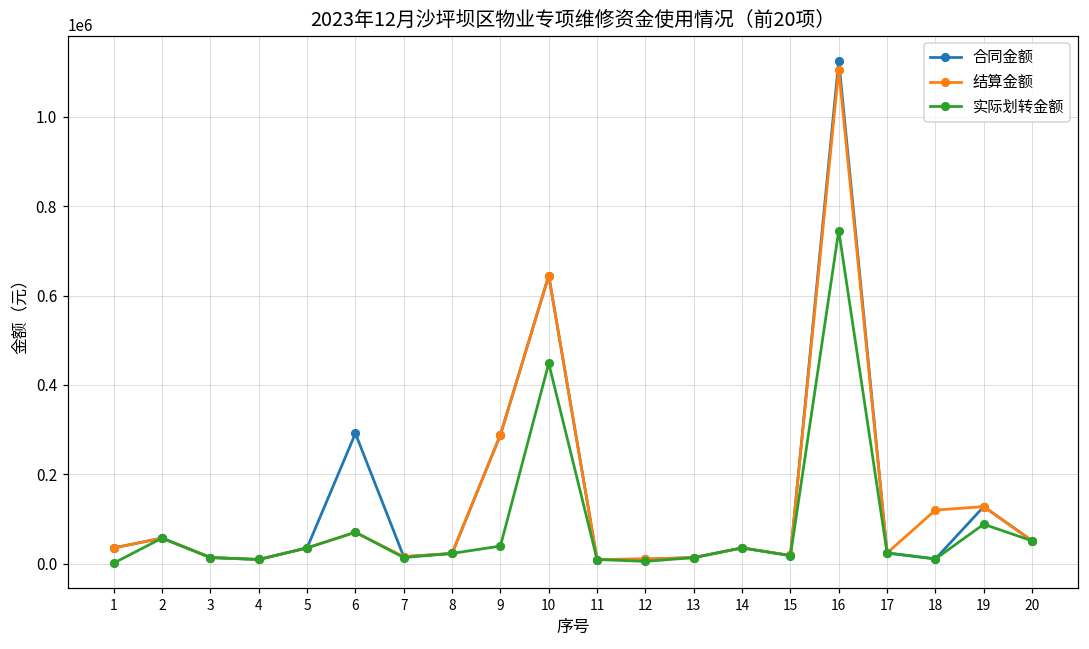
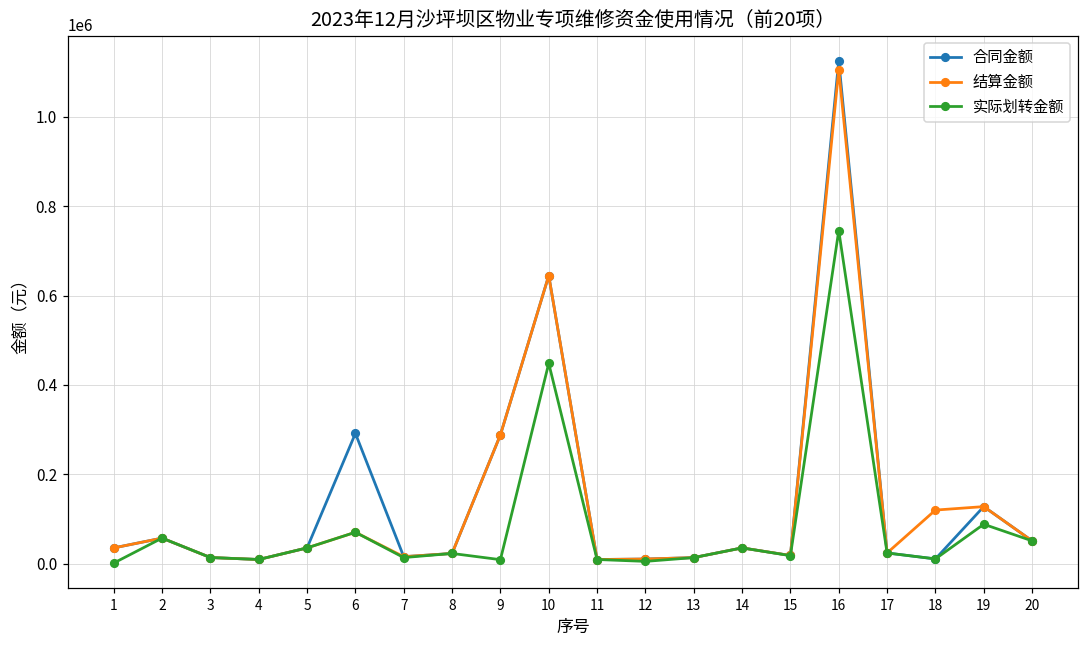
  {
    "合同金额": {
      "6": 290000,
      "16": 1130000
    },
    "结算金额": {
      "16": 1110000,
      "18": 120000
    },
    "实际划转金额": {
      "1": 0,
-     "9": 40000,
+     "9": 10000,
      "10": 450000,
      "16": 750000,
      "19": 90000
    }
  }
